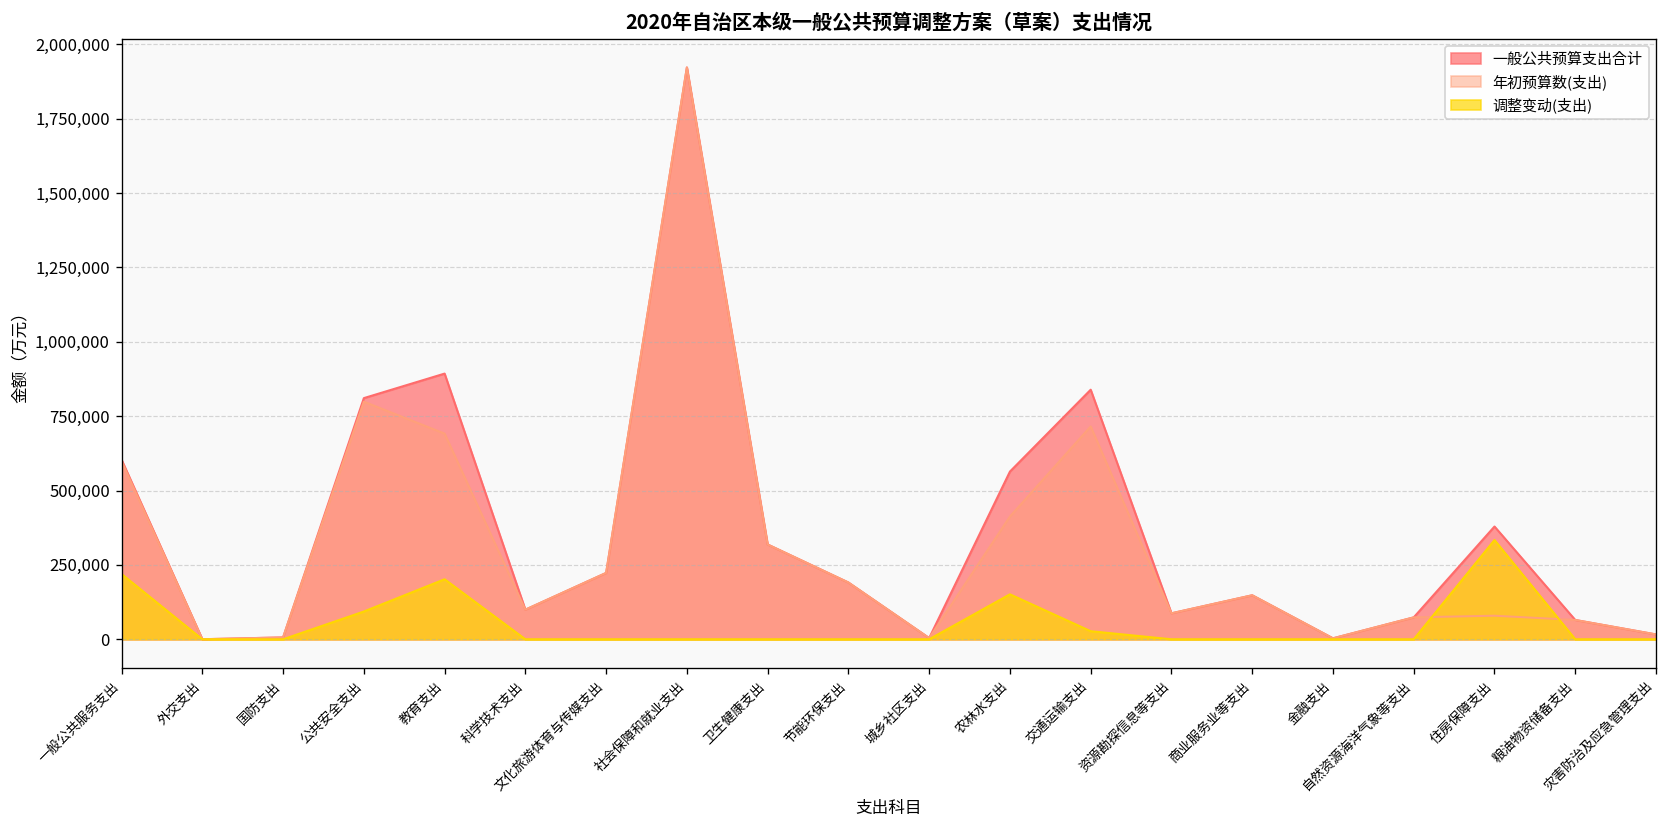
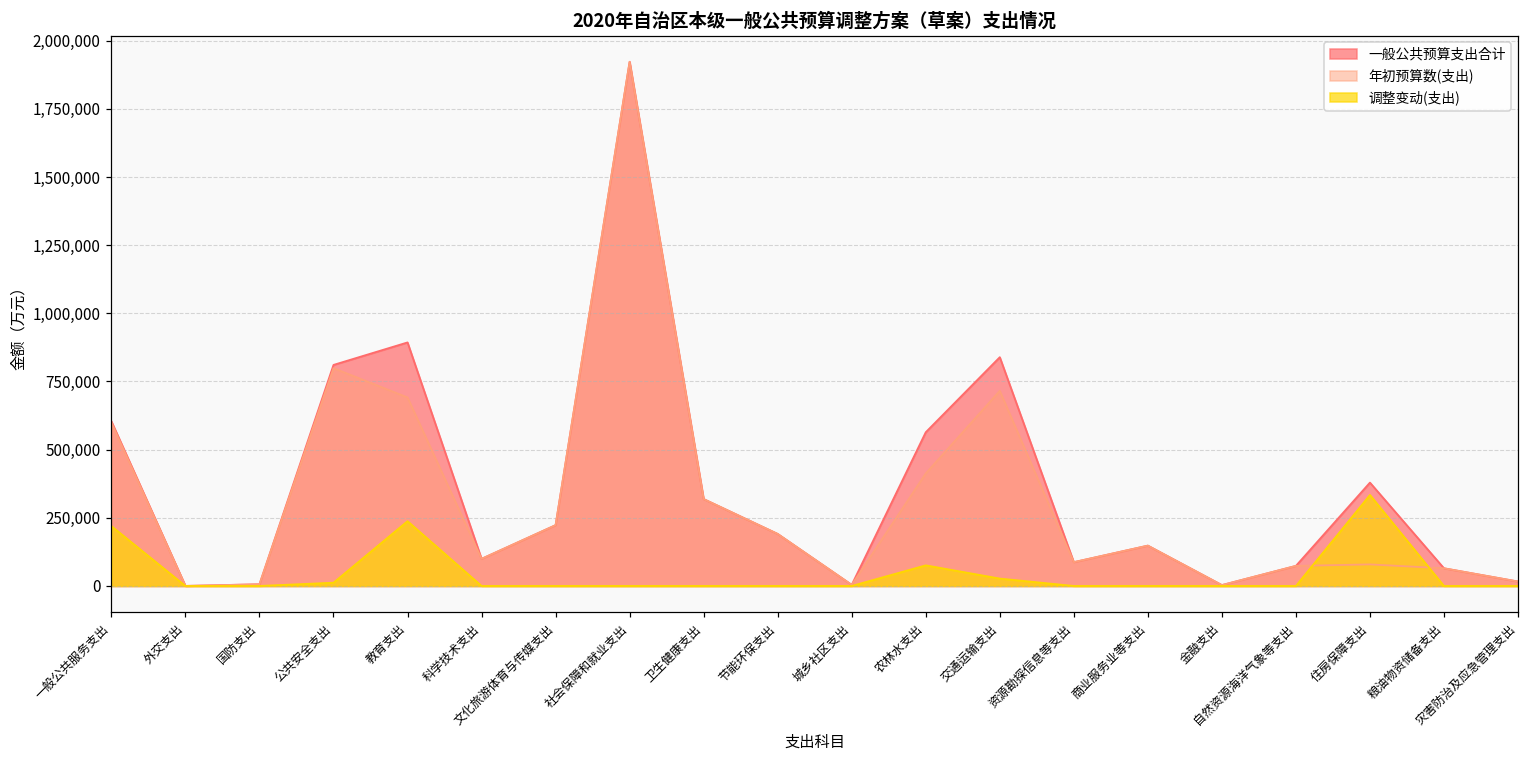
  {
    "调整变动(支出)": {
      "一般公共服务支出": "220,000",
-     "公共安全支出": "90,000",
-     "教育支出": "200,000",
+     "公共安全支出": "10,000",
+     "教育支出": "240,000",
      "科学技术支出": "0",
      "文化旅游体育与传媒支出": "0",
      "社会保障和就业支出": "0",
      "卫生健康支出": "0",
      "节能环保支出": "0",
-     "农林水支出": "150,000",
+     "农林水支出": "80,000",
      "交通运输支出": "30,000",
      "资源勘探信息等支出": "0",
      "商业服务业等支出": "0",
      "自然资源海洋气象等支出": "0",
      "住房保障支出": "330,000",
      "粮油物资储备支出": "0",
      "灾害防治及应急管理支出": "0"
    }
  }
